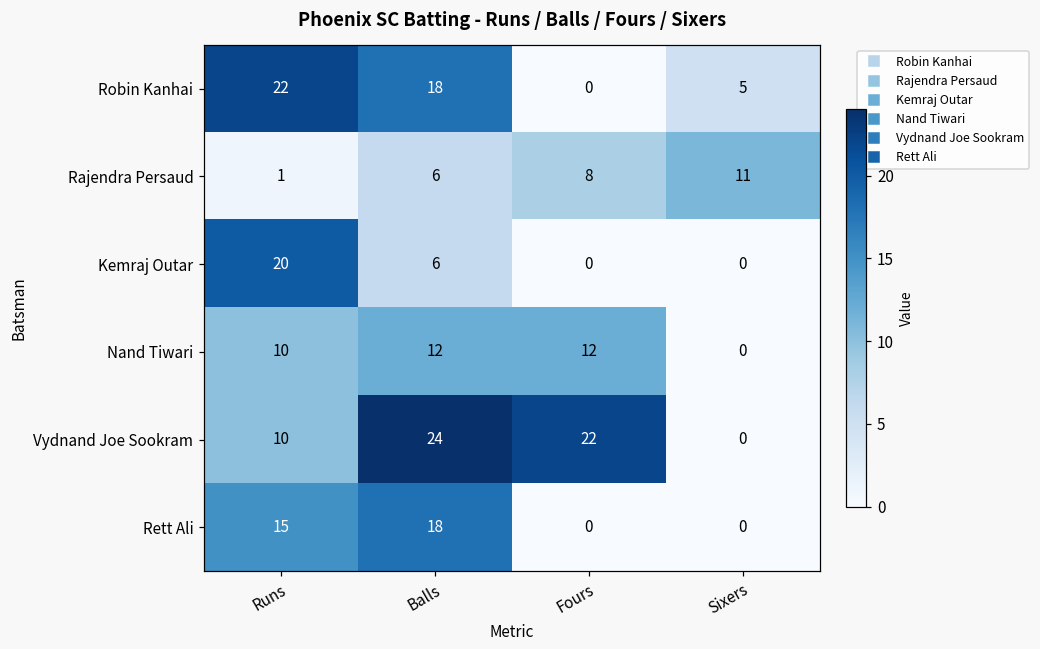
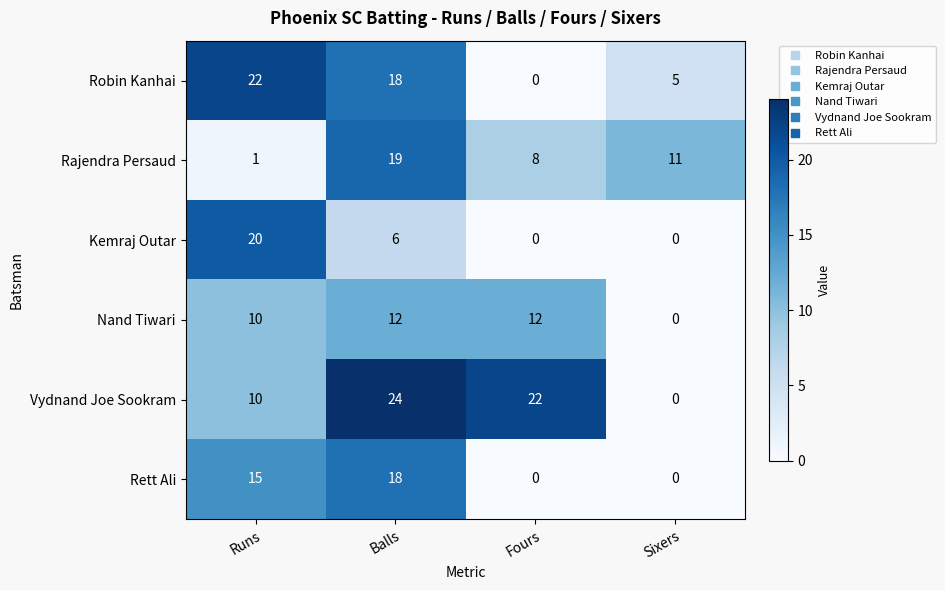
  {
    "Robin Kanhai": {
      "Runs": 22,
      "Balls": 18,
      "Fours": 0,
      "Sixers": 5
    },
    "Rajendra Persaud": {
      "Runs": 1,
-     "Balls": 6,
+     "Balls": 19,
      "Fours": 8,
      "Sixers": 11
    },
    "Kemraj Outar": {
      "Runs": 20,
      "Balls": 6,
      "Fours": 0,
      "Sixers": 0
    },
    "Nand Tiwari": {
      "Runs": 10,
      "Balls": 12,
      "Fours": 12,
      "Sixers": 0
    },
    "Vydnand Joe Sookram": {
      "Runs": 10,
      "Balls": 24,
      "Fours": 22,
      "Sixers": 0
    },
    "Rett Ali": {
      "Runs": 15,
      "Balls": 18,
      "Fours": 0,
      "Sixers": 0
    }
  }
